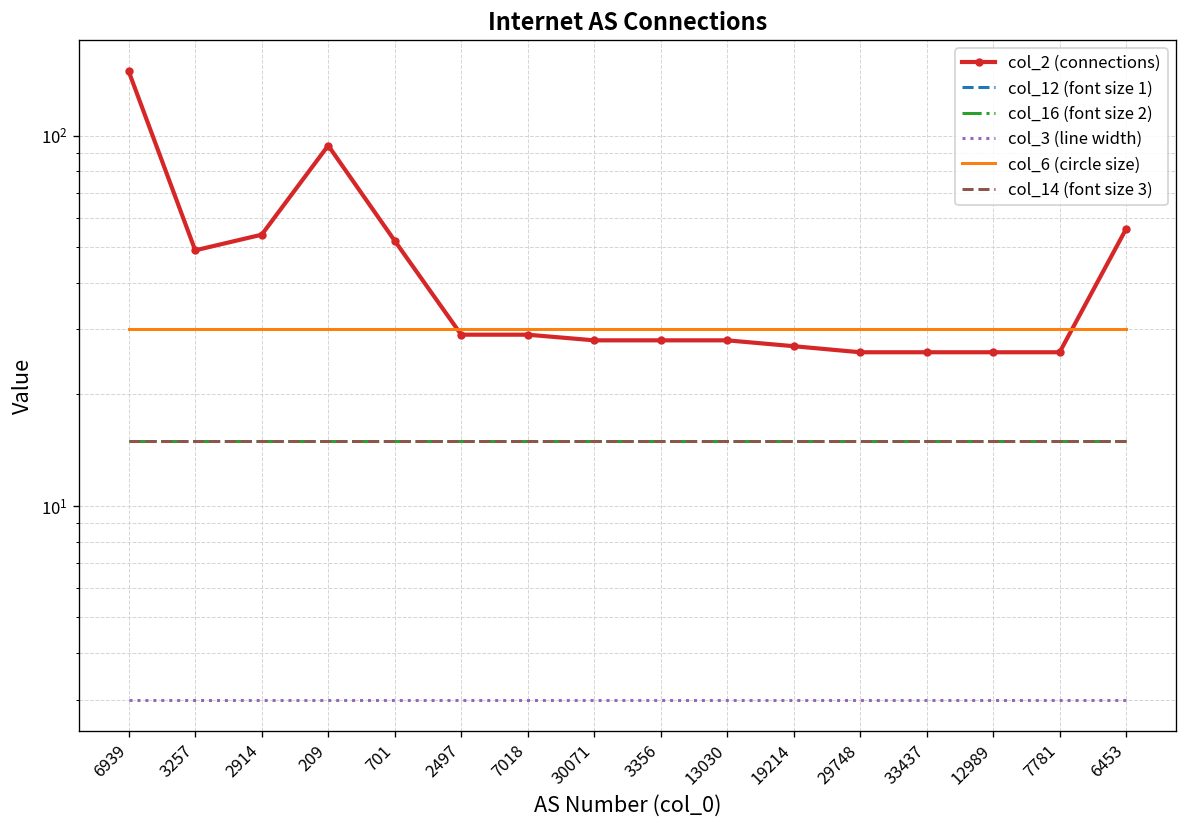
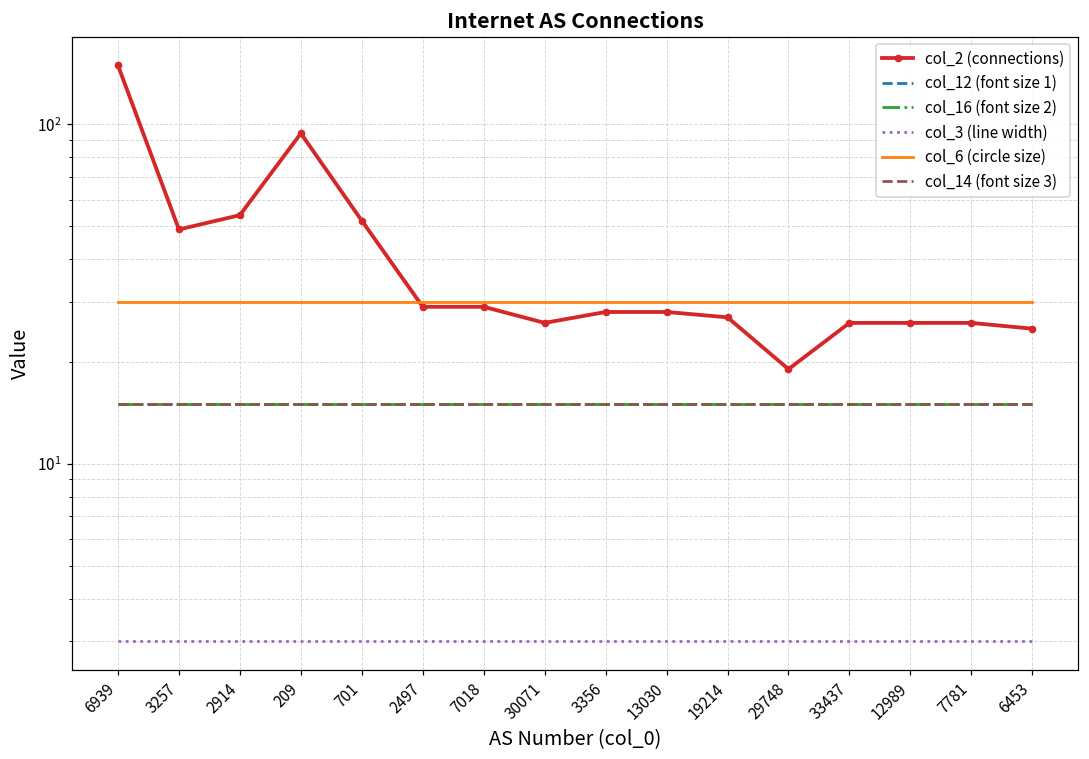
  {
    "col_2 (connections)": {
      "6939": 150,
      "3257": 49,
      "2914": 54,
      "209": 94,
      "701": 52,
      "2497": 29,
      "7018": 29,
-     "30071": 28,
+     "30071": 26,
      "3356": 28,
      "13030": 28,
      "19214": 27,
-     "29748": 26,
+     "29748": 19,
      "33437": 26,
      "12989": 26,
      "7781": 26,
-     "6453": 56
+     "6453": 25
    },
    "col_14 (font size 3)": {
      "6939": 15,
      "3257": 15,
      "2914": 15,
      "209": 15,
      "701": 15,
      "2497": 15,
      "7018": 15,
      "30071": 15,
      "3356": 15,
      "13030": 15,
      "19214": 15,
      "29748": 15,
      "33437": 15,
      "12989": 15,
      "7781": 15,
      "6453": 15
    },
    "col_3 (line width)": {
      "6939": 3,
      "3257": 3,
      "2914": 3,
      "209": 3,
      "701": 3,
      "2497": 3,
      "7018": 3,
      "30071": 3,
      "3356": 3,
      "13030": 3,
      "19214": 3,
      "29748": 3,
      "33437": 3,
      "12989": 3,
      "7781": 3,
      "6453": 3
    },
    "col_6 (circle size)": {
      "6939": 30,
      "3257": 30,
      "2914": 30,
      "209": 30,
      "701": 30,
      "2497": 30,
      "7018": 30,
      "30071": 30,
      "3356": 30,
      "13030": 30,
      "19214": 30,
      "29748": 30,
      "33437": 30,
      "12989": 30,
      "7781": 30,
      "6453": 30
    }
  }
